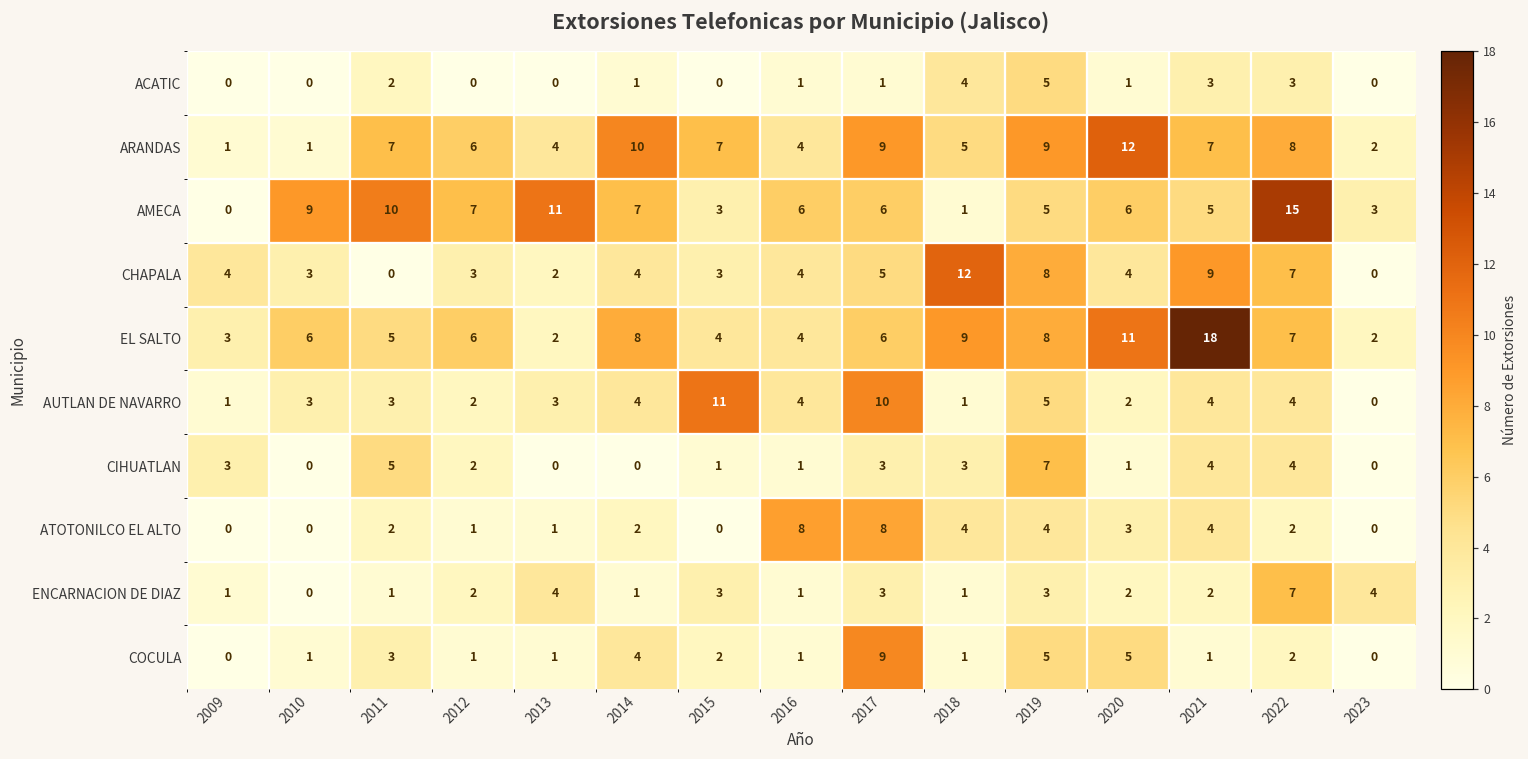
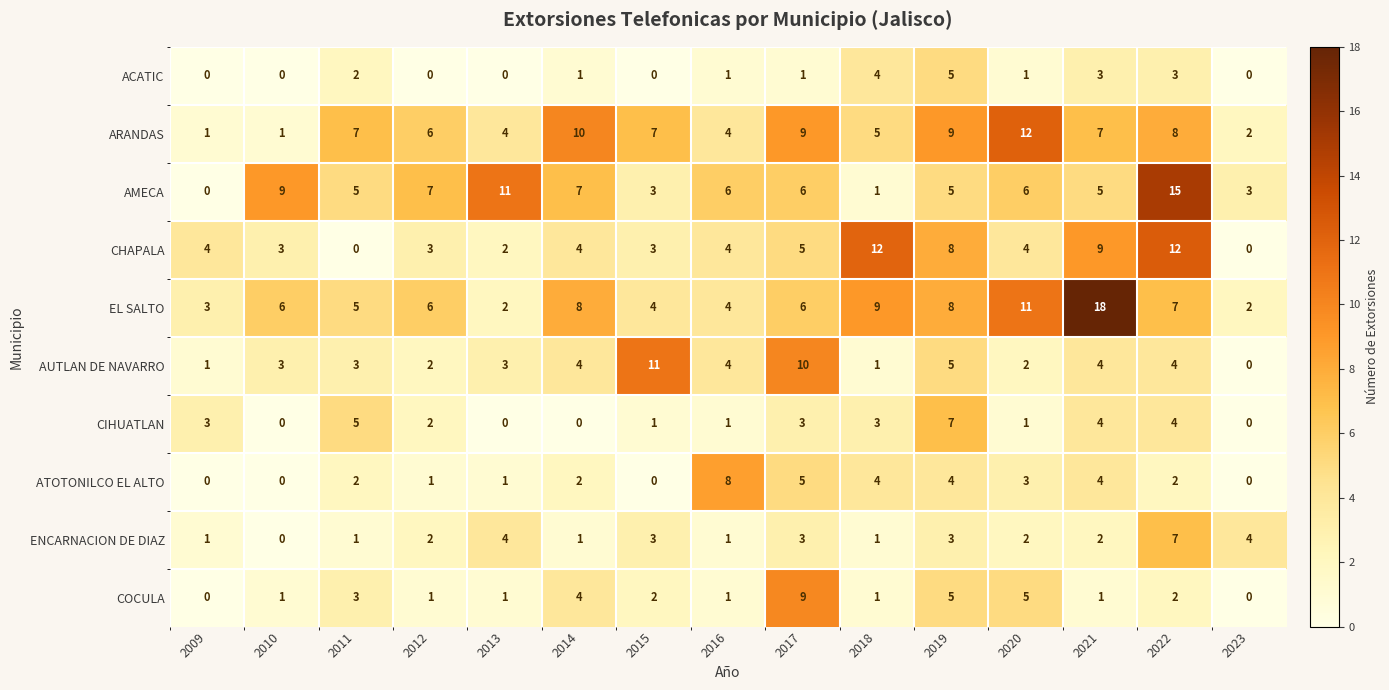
  {
    "ACATIC": {
      "2009": 0,
      "2010": 0,
      "2011": 2,
      "2012": 0,
      "2013": 0,
      "2014": 1,
      "2015": 0,
      "2016": 1,
      "2017": 1,
      "2018": 4,
      "2019": 5,
      "2020": 1,
      "2021": 3,
      "2022": 3,
      "2023": 0
    },
    "ARANDAS": {
      "2009": 1,
      "2010": 1,
      "2011": 7,
      "2012": 6,
      "2013": 4,
      "2014": 10,
      "2015": 7,
      "2016": 4,
      "2017": 9,
      "2018": 5,
      "2019": 9,
      "2020": 12,
      "2021": 7,
      "2022": 8,
      "2023": 2
    },
    "AMECA": {
      "2009": 0,
      "2010": 9,
-     "2011": 10,
+     "2011": 5,
      "2012": 7,
      "2013": 11,
      "2014": 7,
      "2015": 3,
      "2016": 6,
      "2017": 6,
      "2018": 1,
      "2019": 5,
      "2020": 6,
      "2021": 5,
      "2022": 15,
      "2023": 3
    },
    "CHAPALA": {
      "2009": 4,
      "2010": 3,
      "2011": 0,
      "2012": 3,
      "2013": 2,
      "2014": 4,
      "2015": 3,
      "2016": 4,
      "2017": 5,
      "2018": 12,
      "2019": 8,
      "2020": 4,
      "2021": 9,
-     "2022": 7,
+     "2022": 12,
      "2023": 0
    },
    "EL SALTO": {
      "2009": 3,
      "2010": 6,
      "2011": 5,
      "2012": 6,
      "2013": 2,
      "2014": 8,
      "2015": 4,
      "2016": 4,
      "2017": 6,
      "2018": 9,
      "2019": 8,
      "2020": 11,
      "2021": 18,
      "2022": 7,
      "2023": 2
    },
    "AUTLAN DE NAVARRO": {
      "2009": 1,
      "2010": 3,
      "2011": 3,
      "2012": 2,
      "2013": 3,
      "2014": 4,
      "2015": 11,
      "2016": 4,
      "2017": 10,
      "2018": 1,
      "2019": 5,
      "2020": 2,
      "2021": 4,
      "2022": 4,
      "2023": 0
    },
    "CIHUATLAN": {
      "2009": 3,
      "2010": 0,
      "2011": 5,
      "2012": 2,
      "2013": 0,
      "2014": 0,
      "2015": 1,
      "2016": 1,
      "2017": 3,
      "2018": 3,
      "2019": 7,
      "2020": 1,
      "2021": 4,
      "2022": 4,
      "2023": 0
    },
    "ATOTONILCO EL ALTO": {
      "2009": 0,
      "2010": 0,
      "2011": 2,
      "2012": 1,
      "2013": 1,
      "2014": 2,
      "2015": 0,
      "2016": 8,
-     "2017": 8,
+     "2017": 5,
      "2018": 4,
      "2019": 4,
      "2020": 3,
      "2021": 4,
      "2022": 2,
      "2023": 0
    },
    "ENCARNACION DE DIAZ": {
      "2009": 1,
      "2010": 0,
      "2011": 1,
      "2012": 2,
      "2013": 4,
      "2014": 1,
      "2015": 3,
      "2016": 1,
      "2017": 3,
      "2018": 1,
      "2019": 3,
      "2020": 2,
      "2021": 2,
      "2022": 7,
      "2023": 4
    },
    "COCULA": {
      "2009": 0,
      "2010": 1,
      "2011": 3,
      "2012": 1,
      "2013": 1,
      "2014": 4,
      "2015": 2,
      "2016": 1,
      "2017": 9,
      "2018": 1,
      "2019": 5,
      "2020": 5,
      "2021": 1,
      "2022": 2,
      "2023": 0
    }
  }
